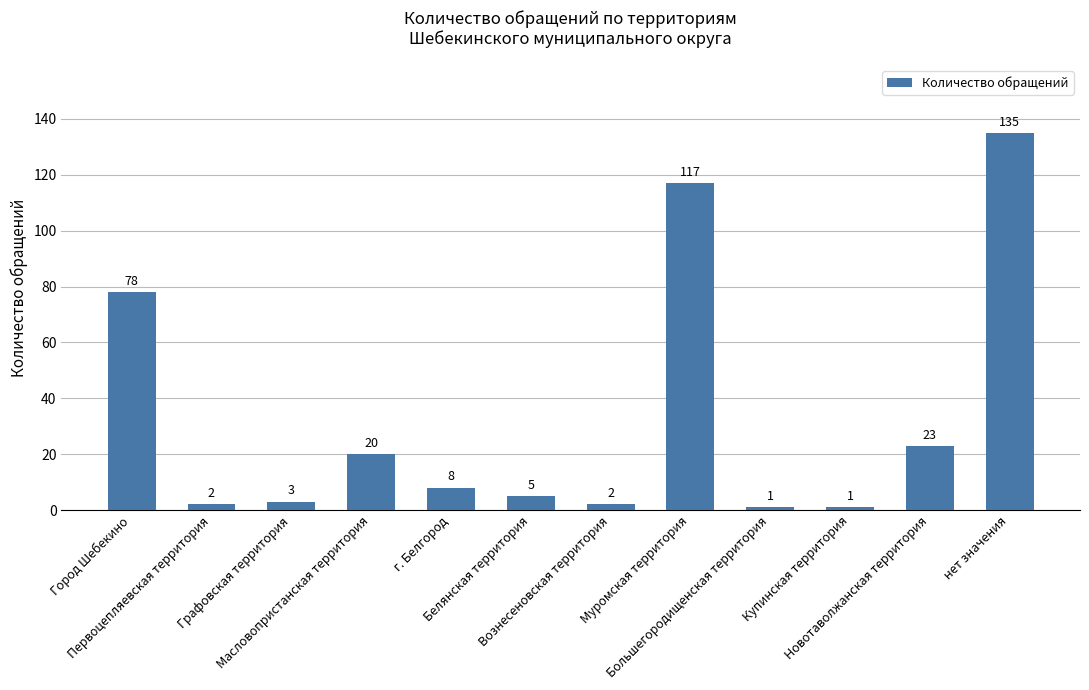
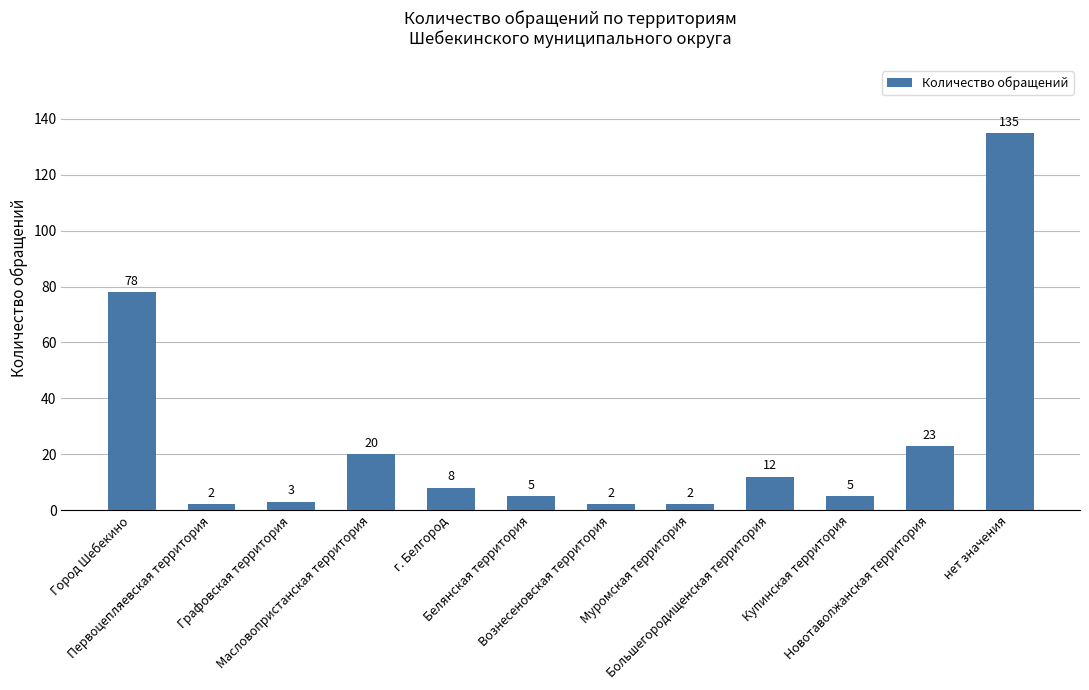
  {
    "Город Шебекино": 78,
    "Первоцепляевская территория": 2,
    "Графовская территория": 3,
    "Масловопристанская территория": 20,
    "г. Белгород": 8,
    "Белянская территория": 5,
    "Вознесеновская территория": 2,
-   "Муромская территория": 117,
-   "Большегородищенская территория": 1,
-   "Купинская территория": 1,
+   "Муромская территория": 2,
+   "Большегородищенская территория": 12,
+   "Купинская территория": 5,
    "Новотаволжанская территория": 23,
    "нет значения": 135
  }
